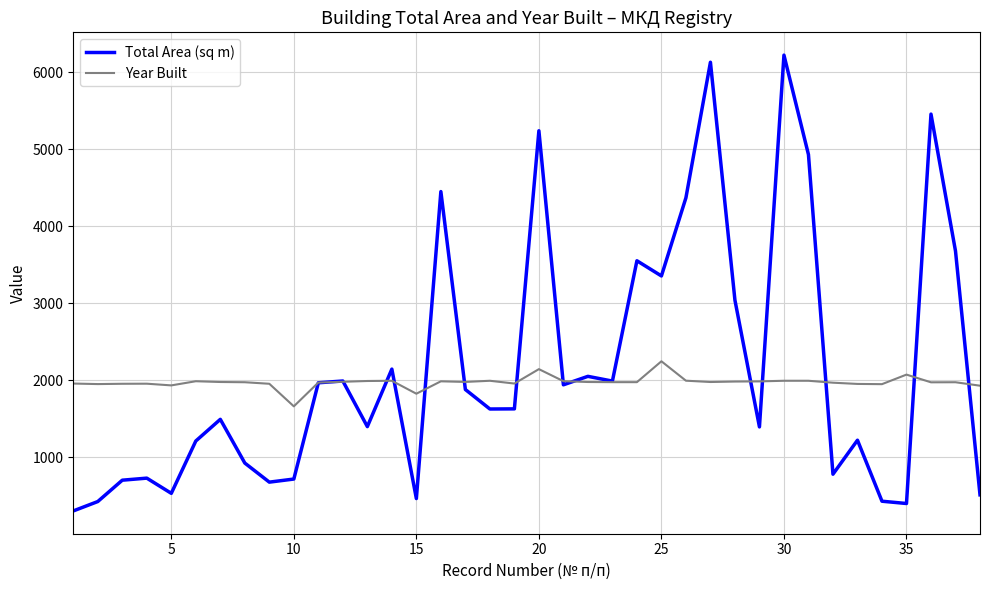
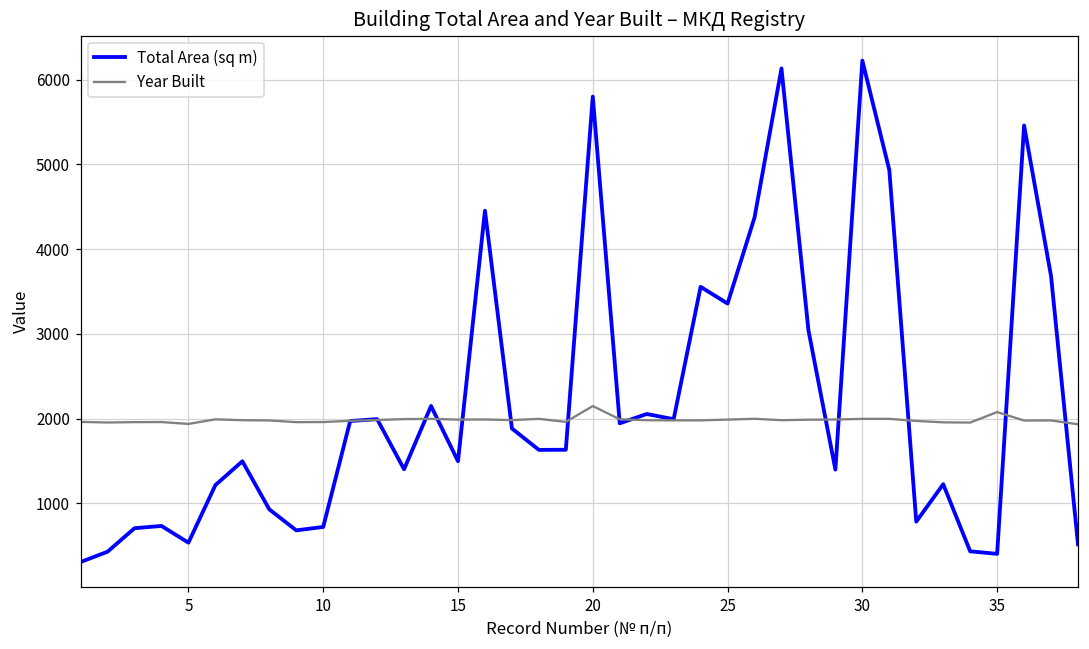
  {
    "Total Area (sq m)": {
      "5": 500,
      "10": 700,
-     "15": 500,
-     "20": 5200,
+     "15": 1500,
+     "20": 5800,
      "25": 3400,
      "30": 6200,
      "35": 400
    },
    "Year Built": {
      "5": 1900,
-     "10": 1700,
-     "15": 1800,
+     "10": 2000,
+     "15": 2000,
      "20": 2100,
-     "25": 2200,
+     "25": 2000,
      "30": 2000,
      "35": 2100
    }
  }
